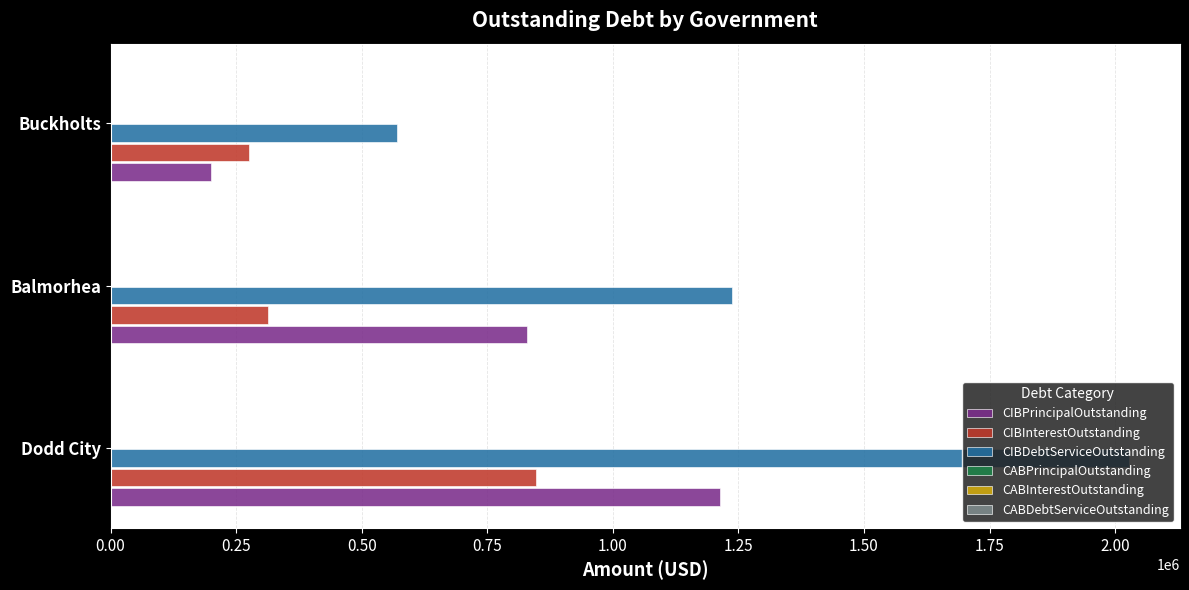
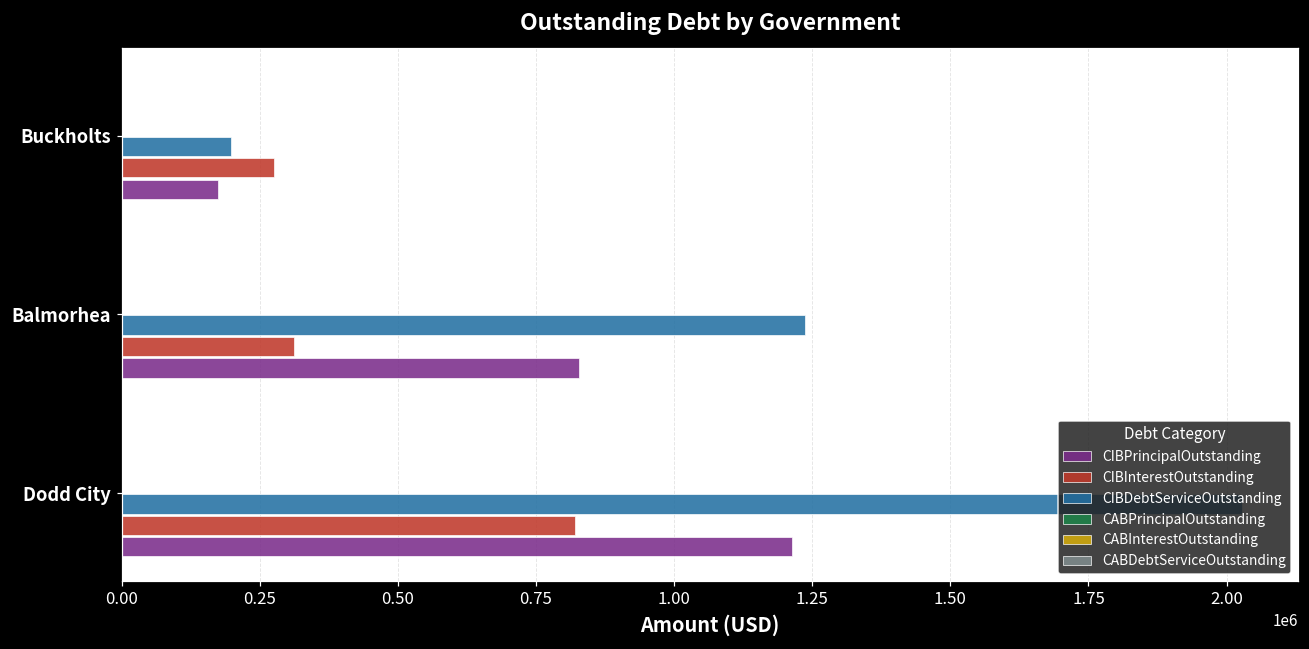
  {
    "CIBPrincipalOutstanding": {
-     "Buckholts": 200000,
+     "Buckholts": 170000,
      "Balmorhea": 830000,
      "Dodd City": 1210000
    },
    "CIBInterestOutstanding": {
      "Buckholts": 280000,
      "Balmorhea": 310000,
-     "Dodd City": 850000
+     "Dodd City": 820000
    },
    "CIBDebtServiceOutstanding": {
-     "Buckholts": 570000,
+     "Buckholts": 200000,
      "Balmorhea": 1240000
    },
    "CABPrincipalOutstanding": {
      "Buckholts": 0,
      "Balmorhea": 0,
      "Dodd City": 0
    },
    "CABInterestOutstanding": {
      "Buckholts": 0,
      "Balmorhea": 0,
      "Dodd City": 0
    },
    "CABDebtServiceOutstanding": {
      "Buckholts": 0,
      "Balmorhea": 0,
      "Dodd City": 0
    }
  }
